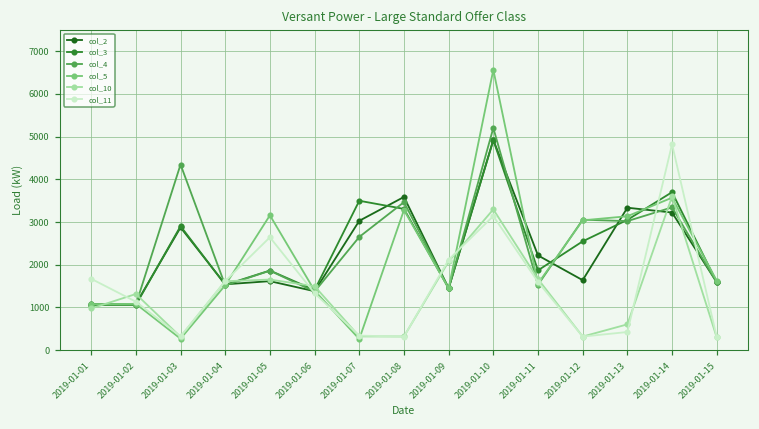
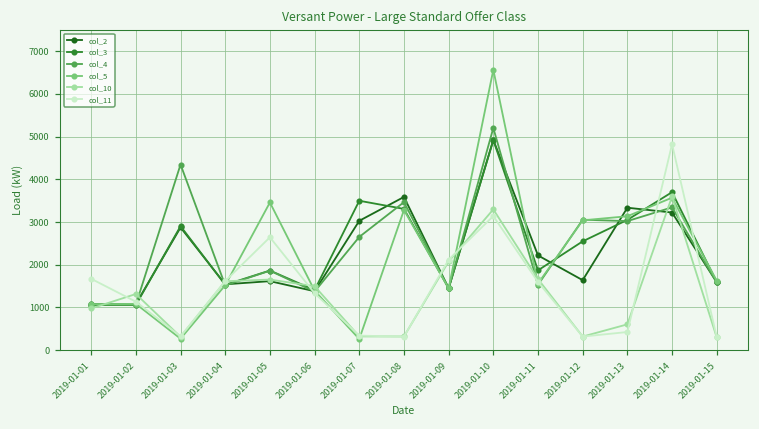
  {
    "col_5": {
-     "2019-01-05": 3200,
+     "2019-01-05": 3500,
      "2019-01-10": 6600,
      "2019-01-13": 3100
    }
  }
